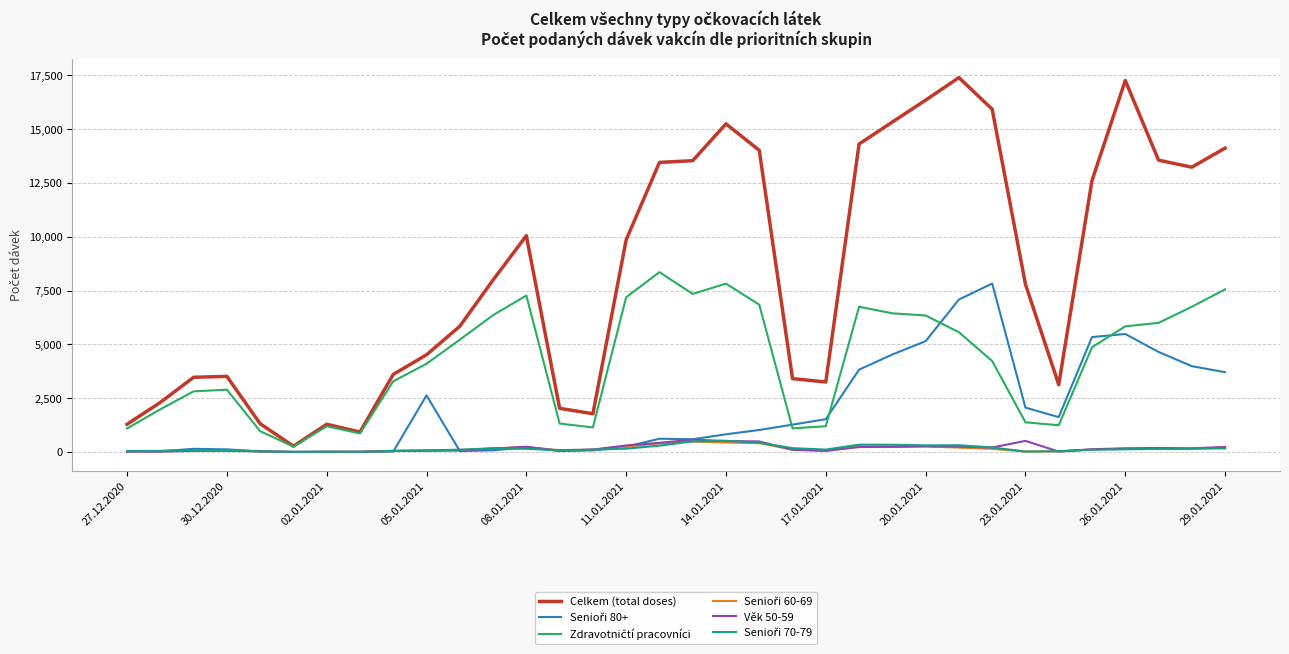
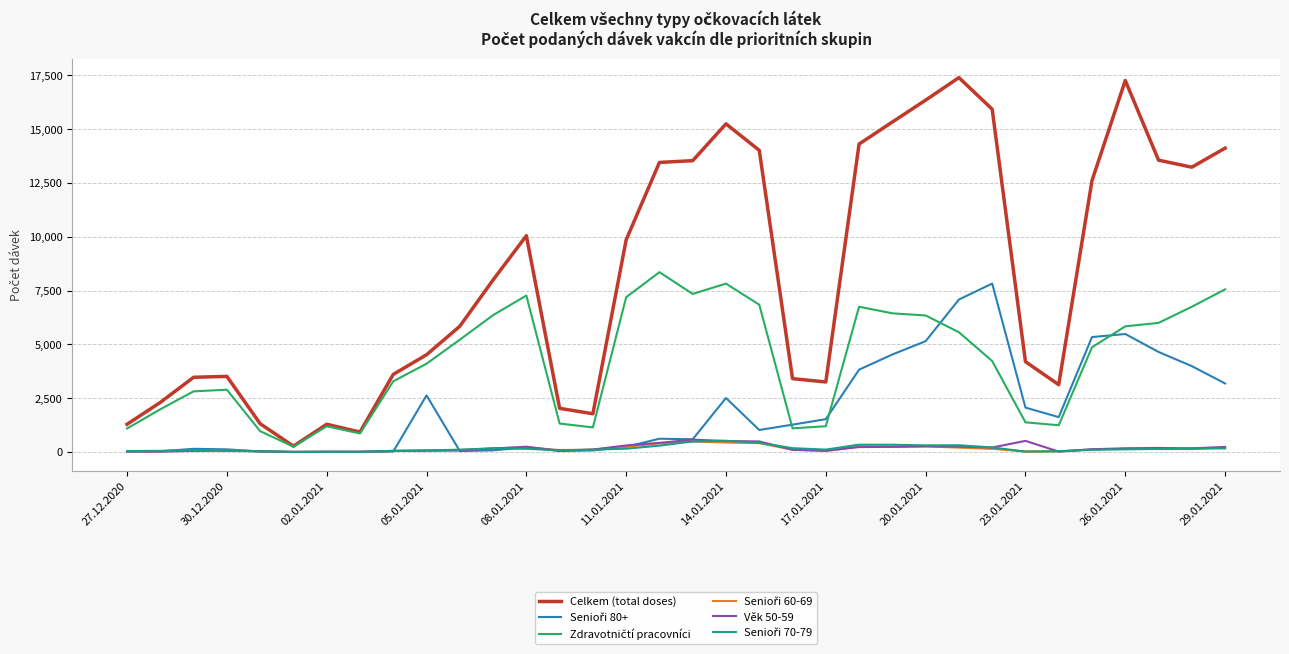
  {
    "Celkem (total doses)": {
      "27.12.2020": "1,300",
      "30.12.2020": "3,500",
      "05.01.2021": "4,500",
      "08.01.2021": "10,000",
      "11.01.2021": "9,900",
      "14.01.2021": "15,200",
      "17.01.2021": "3,300",
      "20.01.2021": "16,300",
-     "23.01.2021": "7,800",
+     "23.01.2021": "4,200",
      "26.01.2021": "17,300",
      "29.01.2021": "14,100"
    },
    "Senioři 80+": {
      "05.01.2021": "2,600",
-     "14.01.2021": "800",
+     "14.01.2021": "2,500",
      "17.01.2021": "1,500",
      "20.01.2021": "5,100",
      "23.01.2021": "2,100",
      "26.01.2021": "5,500",
-     "29.01.2021": "3,700"
+     "29.01.2021": "3,200"
    },
    "Věk 50-59": {
      "23.01.2021": "500"
    }
  }
